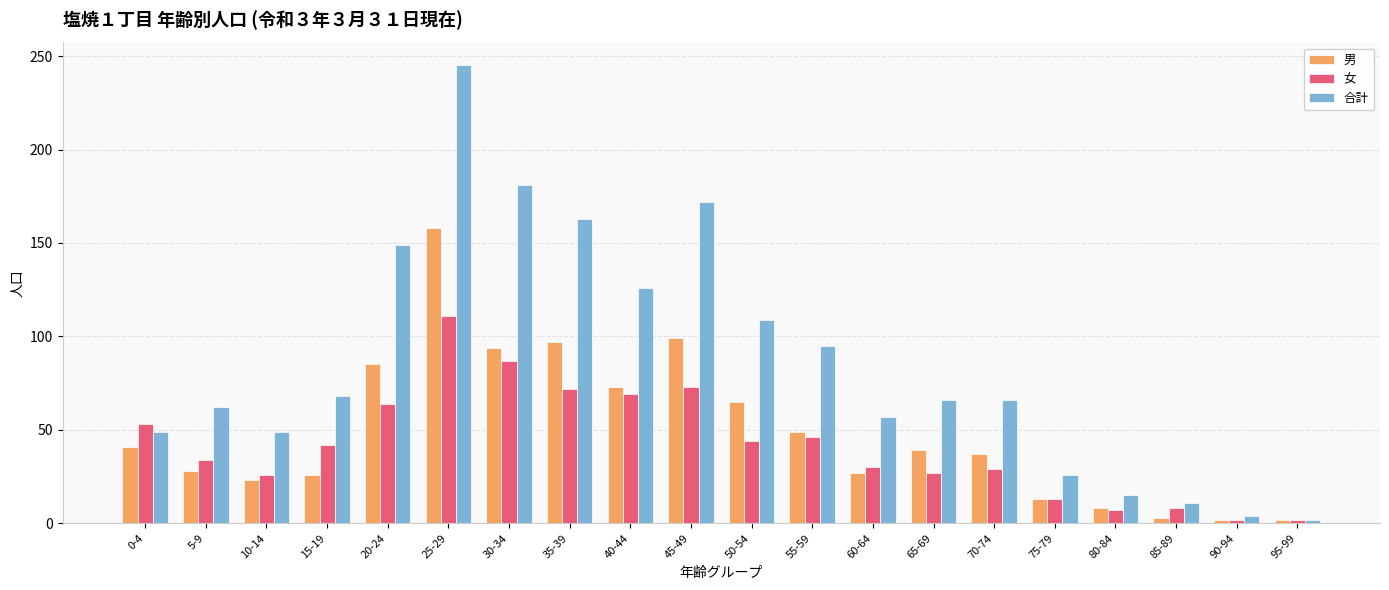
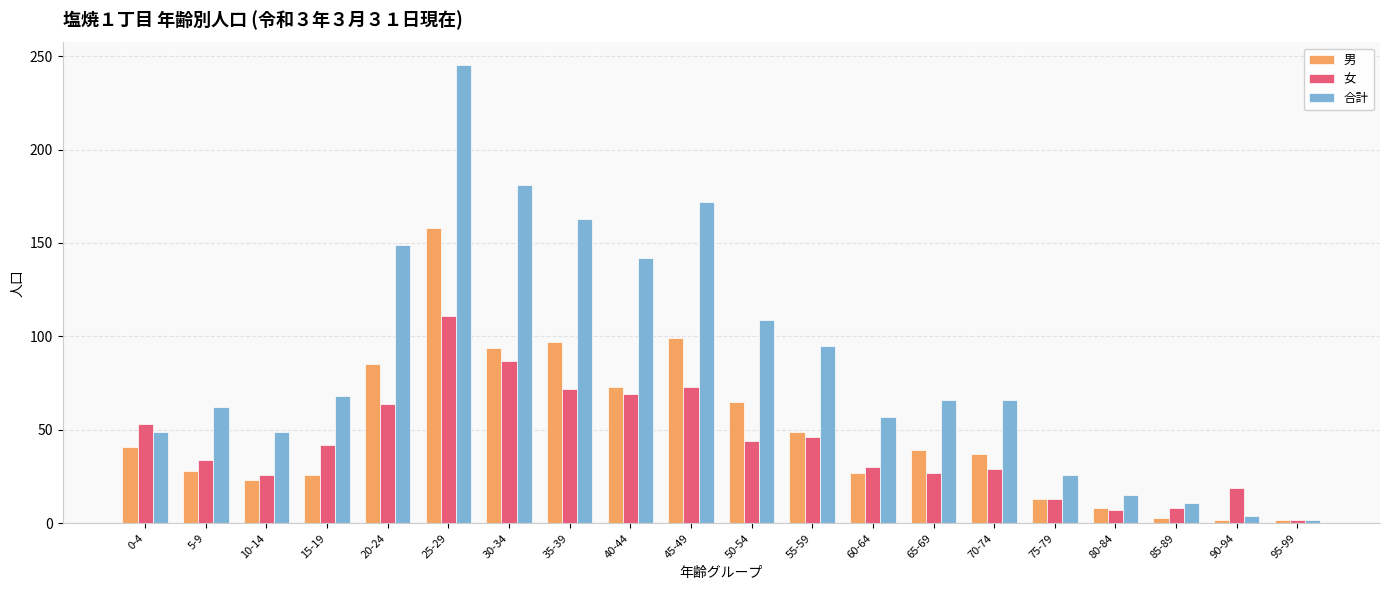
  {
    "男": {
      "0-4": 41,
      "5-9": 28,
      "10-14": 23,
      "15-19": 26,
      "20-24": 85,
      "25-29": 158,
      "30-34": 94,
      "35-39": 97,
      "40-44": 73,
      "45-49": 99,
      "50-54": 65,
      "55-59": 49,
      "60-64": 27,
      "65-69": 39,
      "70-74": 37,
      "75-79": 13,
      "80-84": 8,
      "85-89": 3,
      "90-94": 2,
      "95-99": 2
    },
    "女": {
      "0-4": 53,
      "5-9": 34,
      "10-14": 26,
      "15-19": 42,
      "20-24": 64,
      "25-29": 111,
      "30-34": 87,
      "35-39": 72,
      "40-44": 69,
      "45-49": 73,
      "50-54": 44,
      "55-59": 46,
      "60-64": 30,
      "65-69": 27,
      "70-74": 29,
      "75-79": 13,
      "80-84": 7,
      "85-89": 8,
-     "90-94": 2,
+     "90-94": 19,
      "95-99": 2
    },
    "合計": {
      "0-4": 49,
      "5-9": 62,
      "10-14": 49,
      "15-19": 68,
      "20-24": 149,
      "25-29": 245,
      "30-34": 181,
      "35-39": 163,
-     "40-44": 126,
+     "40-44": 142,
      "45-49": 172,
      "50-54": 109,
      "55-59": 95,
      "60-64": 57,
      "65-69": 66,
      "70-74": 66,
      "75-79": 26,
      "80-84": 15,
      "85-89": 11,
      "90-94": 4,
      "95-99": 2
    }
  }
